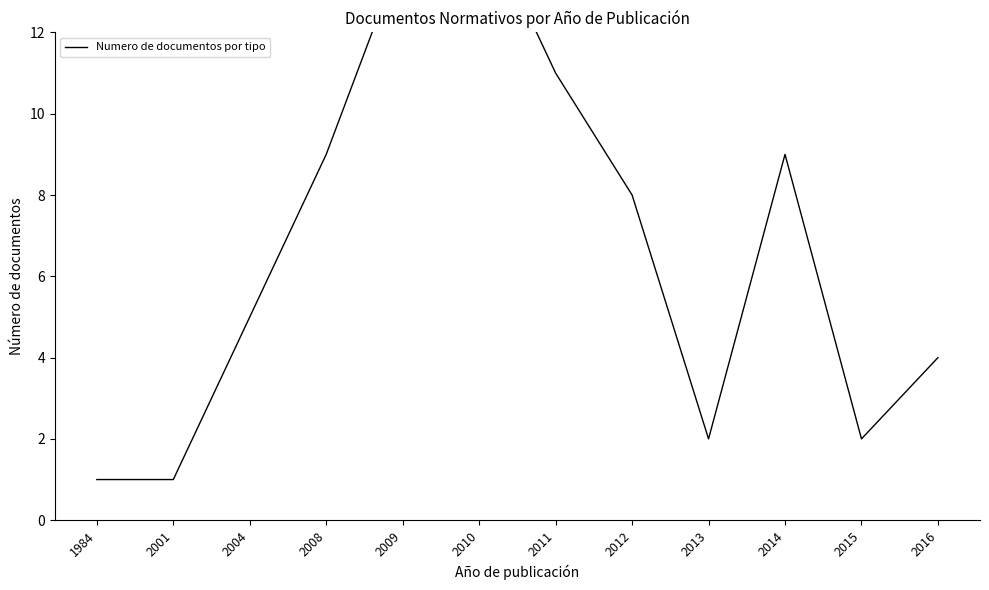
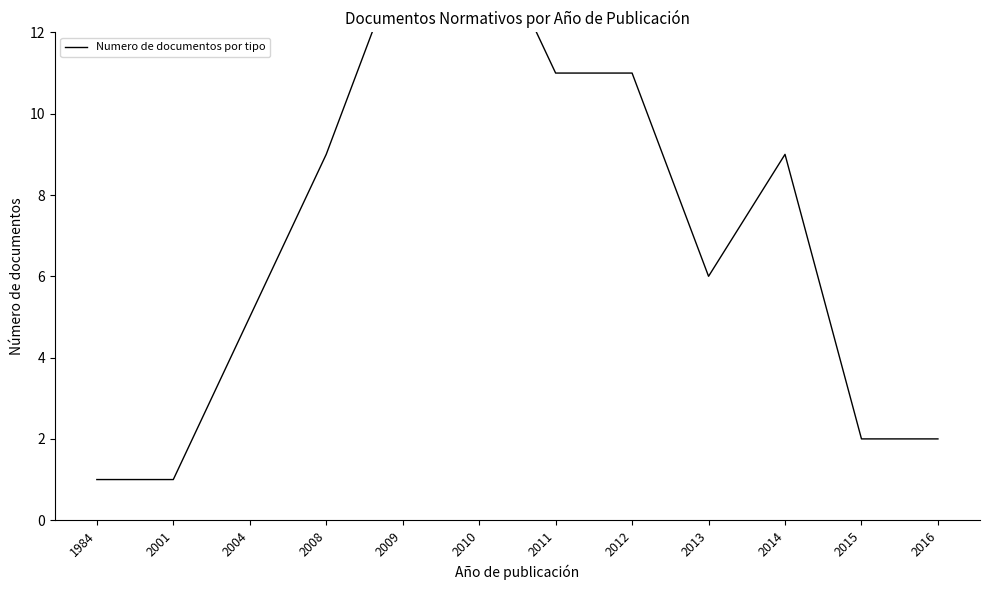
  {
    "1984": 1,
    "2001": 1,
    "2004": 5,
    "2008": 9,
    "2011": 11,
-   "2012": 8,
-   "2013": 2,
+   "2012": 11,
+   "2013": 6,
    "2014": 9,
    "2015": 2,
-   "2016": 4
+   "2016": 2
  }
